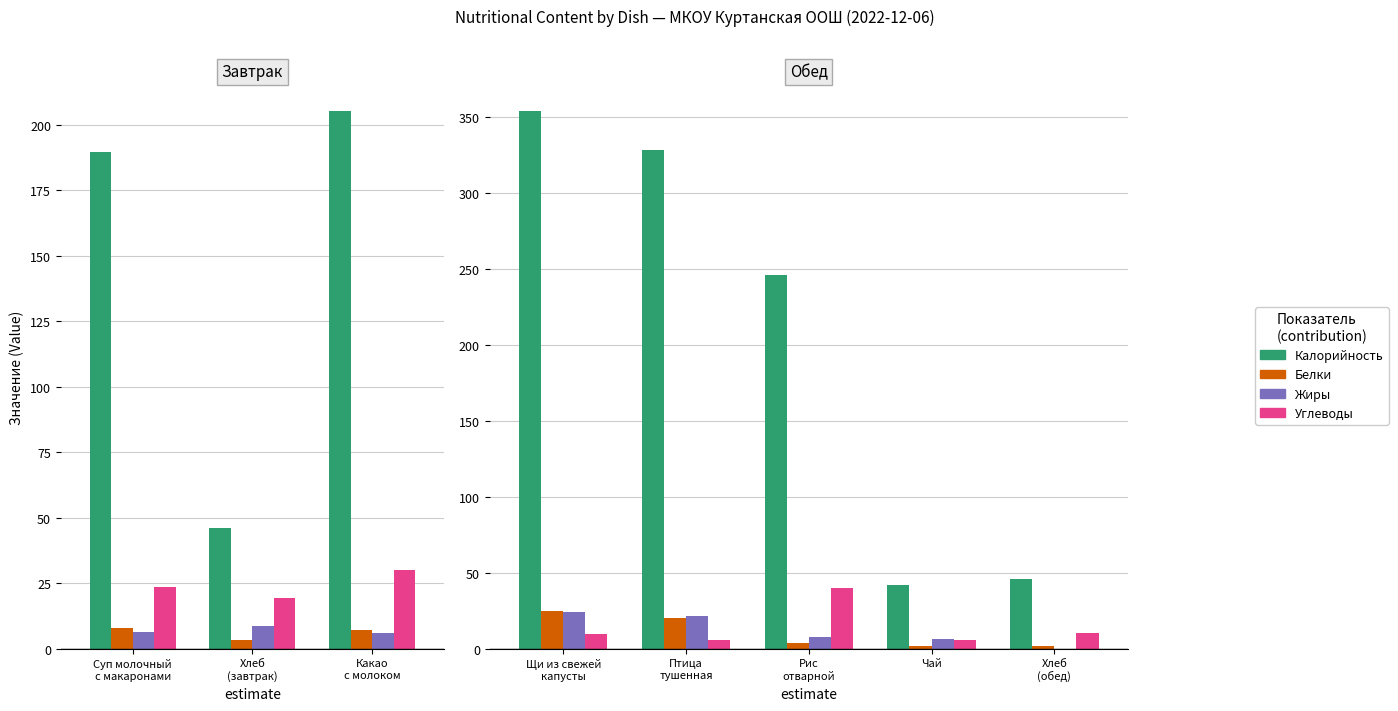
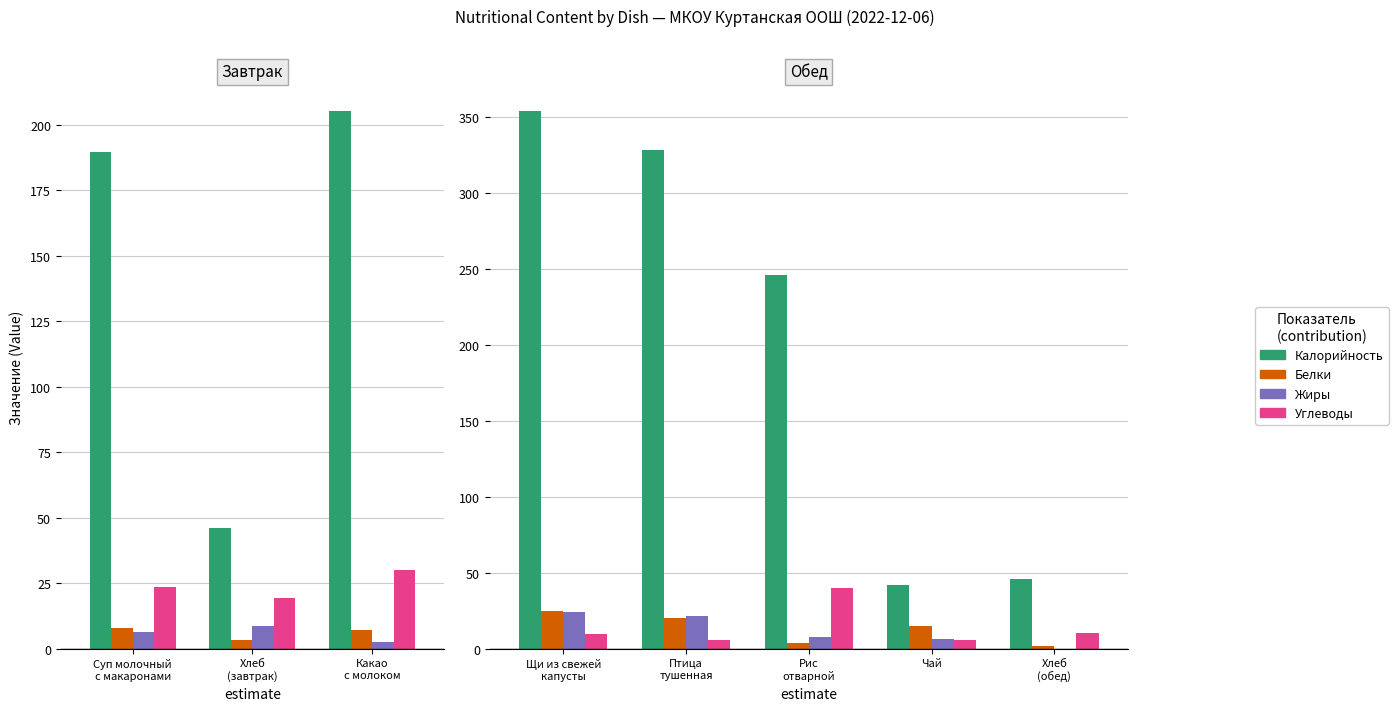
  {
    "Завтрак": {
      "Калорийность": {
        "Суп молочный с макаронами": 190,
        "Хлеб (завтрак)": 46,
        "Какао с молоком": 205
      },
      "Белки": {
        "Суп молочный с макаронами": 8,
        "Хлеб (завтрак)": 3,
        "Какао с молоком": 7
      },
      "Жиры": {
        "Суп молочный с макаронами": 6,
        "Хлеб (завтрак)": 9,
-       "Какао с молоком": 6
+       "Какао с молоком": 3
      },
      "Углеводы": {
        "Суп молочный с макаронами": 24,
        "Хлеб (завтрак)": 19,
        "Какао с молоком": 30
      }
    },
    "Обед": {
      "Калорийность": {
        "Щи из свежей капусты": 354,
        "Птица тушенная": 328,
        "Рис отварной": 246,
        "Чай": 42,
        "Хлеб (обед)": 46
      },
      "Белки": {
        "Щи из свежей капусты": 25,
        "Птица тушенная": 20,
        "Рис отварной": 4,
-       "Чай": 2,
+       "Чай": 15,
        "Хлеб (обед)": 2
      },
      "Жиры": {
        "Щи из свежей капусты": 24,
        "Птица тушенная": 21,
        "Рис отварной": 8,
        "Чай": 7,
        "Хлеб (обед)": 0
      },
      "Углеводы": {
        "Щи из свежей капусты": 10,
        "Птица тушенная": 6,
        "Рис отварной": 40,
        "Чай": 6,
        "Хлеб (обед)": 10
      }
    }
  }
